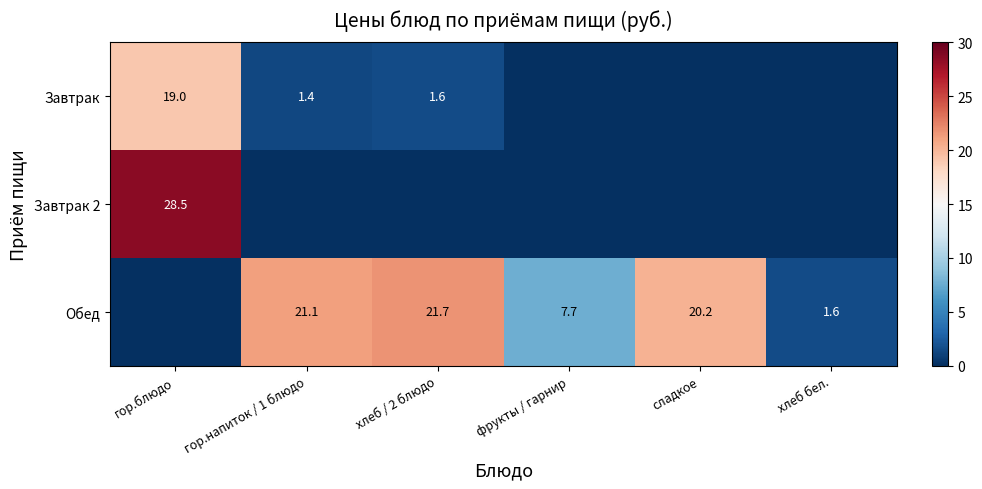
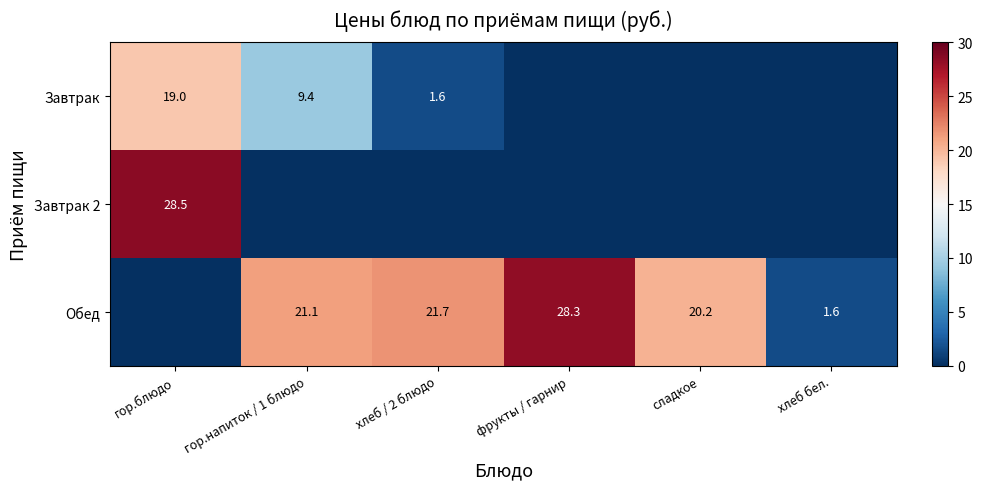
  {
    "Завтрак": {
      "гор.блюдо": 19.0,
-     "гор.напиток / 1 блюдо": 1.4,
+     "гор.напиток / 1 блюдо": 9.4,
      "хлеб / 2 блюдо": 1.6
    },
    "Завтрак 2": {
      "гор.блюдо": 28.5
    },
    "Обед": {
      "гор.напиток / 1 блюдо": 21.1,
      "хлеб / 2 блюдо": 21.7,
-     "фрукты / гарнир": 7.7,
+     "фрукты / гарнир": 28.3,
      "сладкое": 20.2,
      "хлеб бел.": 1.6
    }
  }
